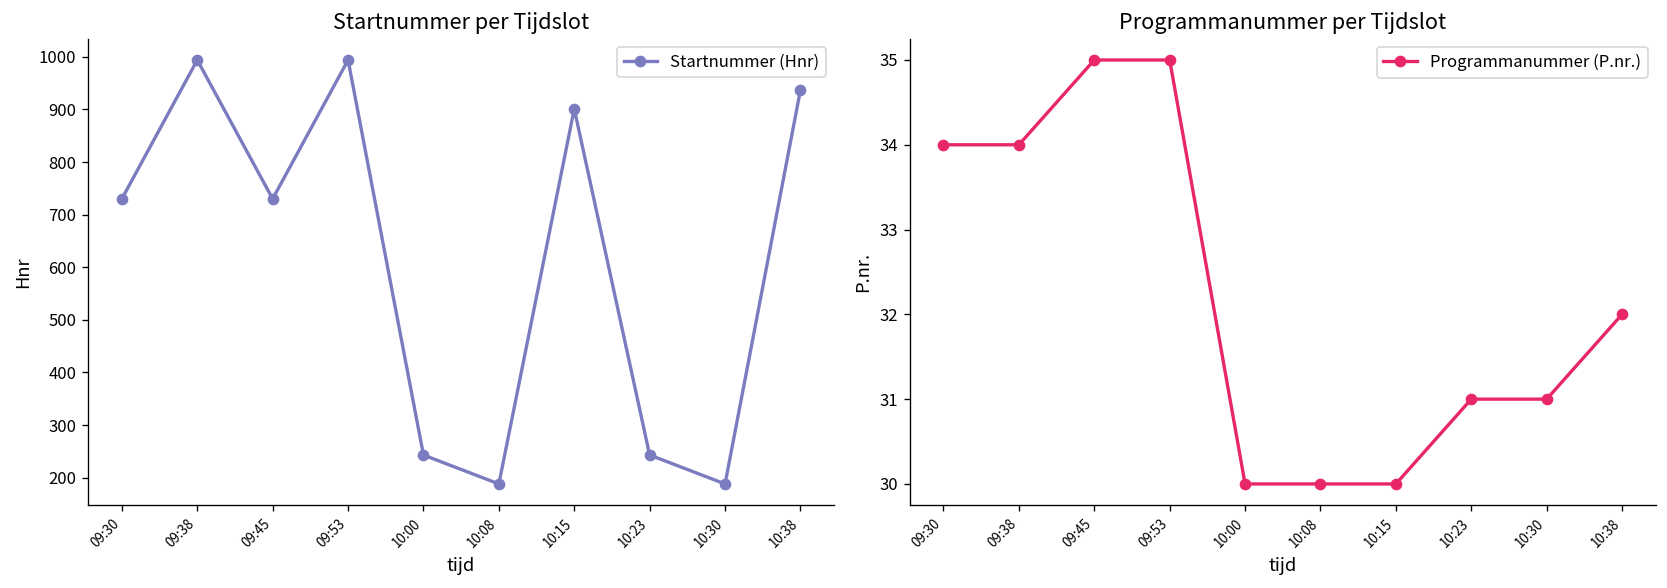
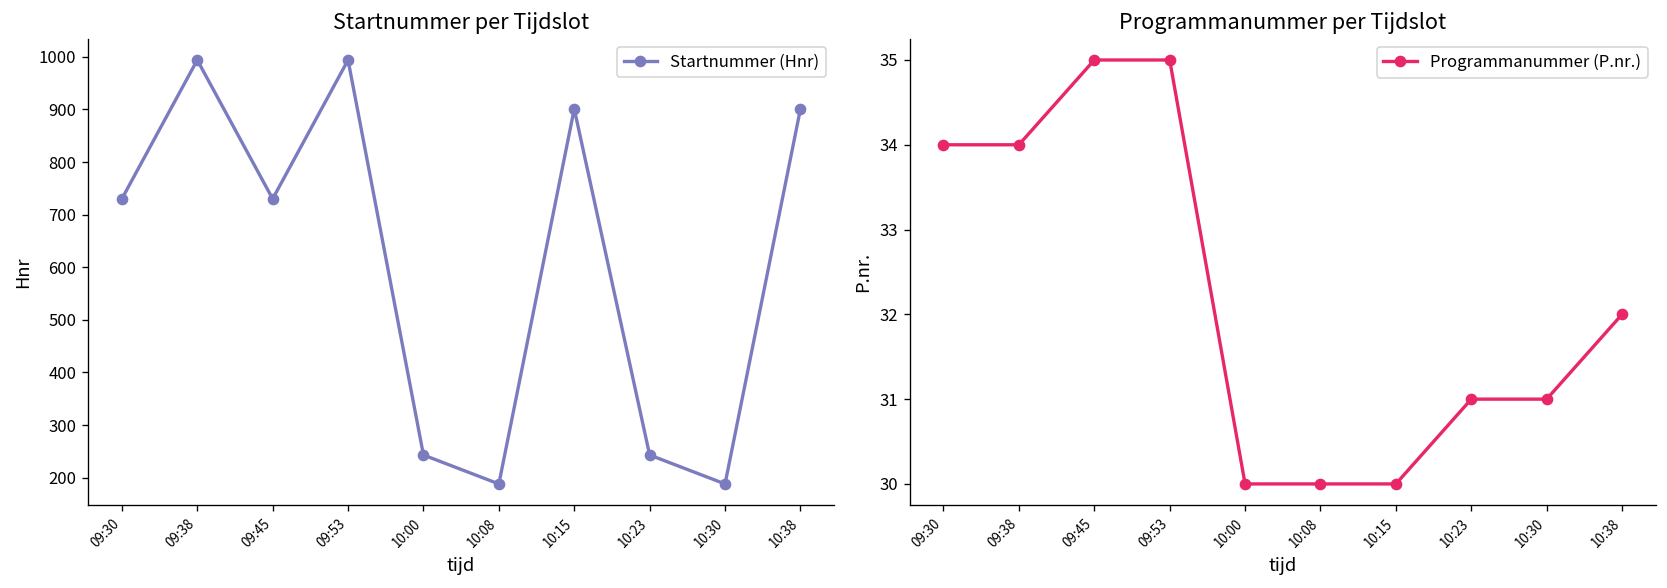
  {
    "Startnummer per Tijdslot": {
      "09:30": 730,
      "09:38": 990,
      "09:45": 730,
      "09:53": 990,
      "10:00": 240,
      "10:08": 190,
      "10:15": 900,
      "10:23": 240,
      "10:30": 190,
-     "10:38": 940
+     "10:38": 900
    },
    "Programmanummer per Tijdslot": {
      "09:30": 34.0,
      "09:38": 34.0,
      "09:45": 35.0,
      "09:53": 35.0,
      "10:00": 30.0,
      "10:08": 30.0,
      "10:15": 30.0,
      "10:23": 31.0,
      "10:30": 31.0,
      "10:38": 32.0
    }
  }
